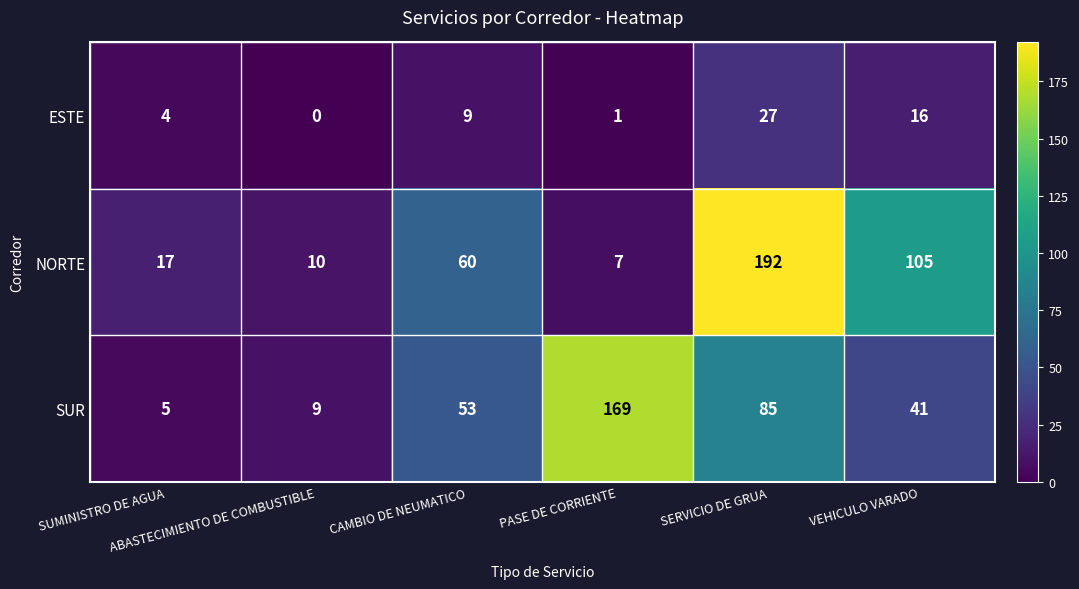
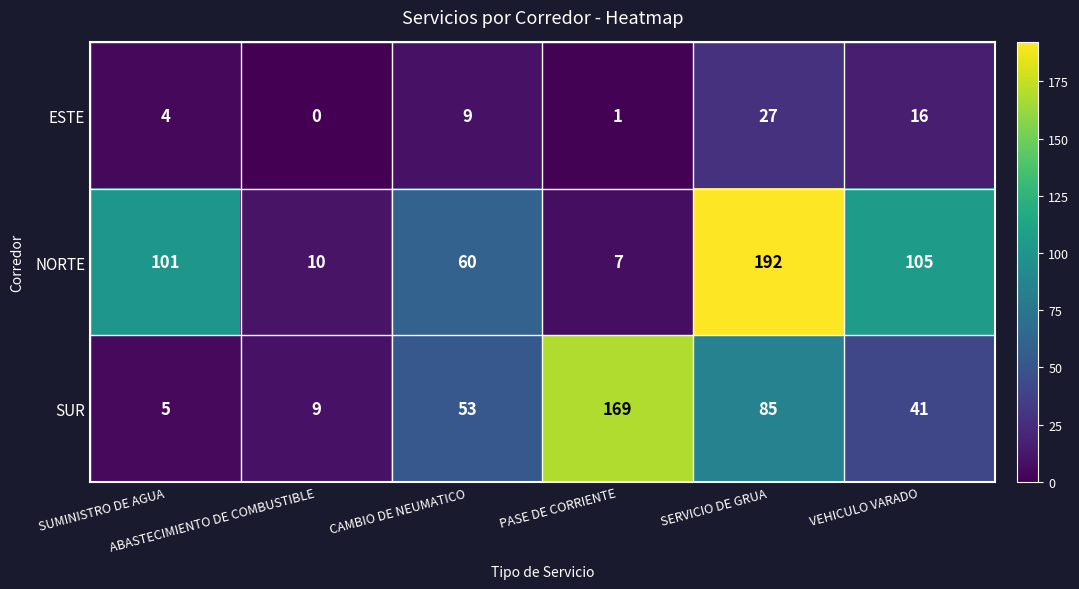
  {
    "ESTE": {
      "SUMINISTRO DE AGUA": 4,
      "ABASTECIMIENTO DE COMBUSTIBLE": 0,
      "CAMBIO DE NEUMATICO": 9,
      "PASE DE CORRIENTE": 1,
      "SERVICIO DE GRUA": 27,
      "VEHICULO VARADO": 16
    },
    "NORTE": {
-     "SUMINISTRO DE AGUA": 17,
+     "SUMINISTRO DE AGUA": 101,
      "ABASTECIMIENTO DE COMBUSTIBLE": 10,
      "CAMBIO DE NEUMATICO": 60,
      "PASE DE CORRIENTE": 7,
      "SERVICIO DE GRUA": 192,
      "VEHICULO VARADO": 105
    },
    "SUR": {
      "SUMINISTRO DE AGUA": 5,
      "ABASTECIMIENTO DE COMBUSTIBLE": 9,
      "CAMBIO DE NEUMATICO": 53,
      "PASE DE CORRIENTE": 169,
      "SERVICIO DE GRUA": 85,
      "VEHICULO VARADO": 41
    }
  }
